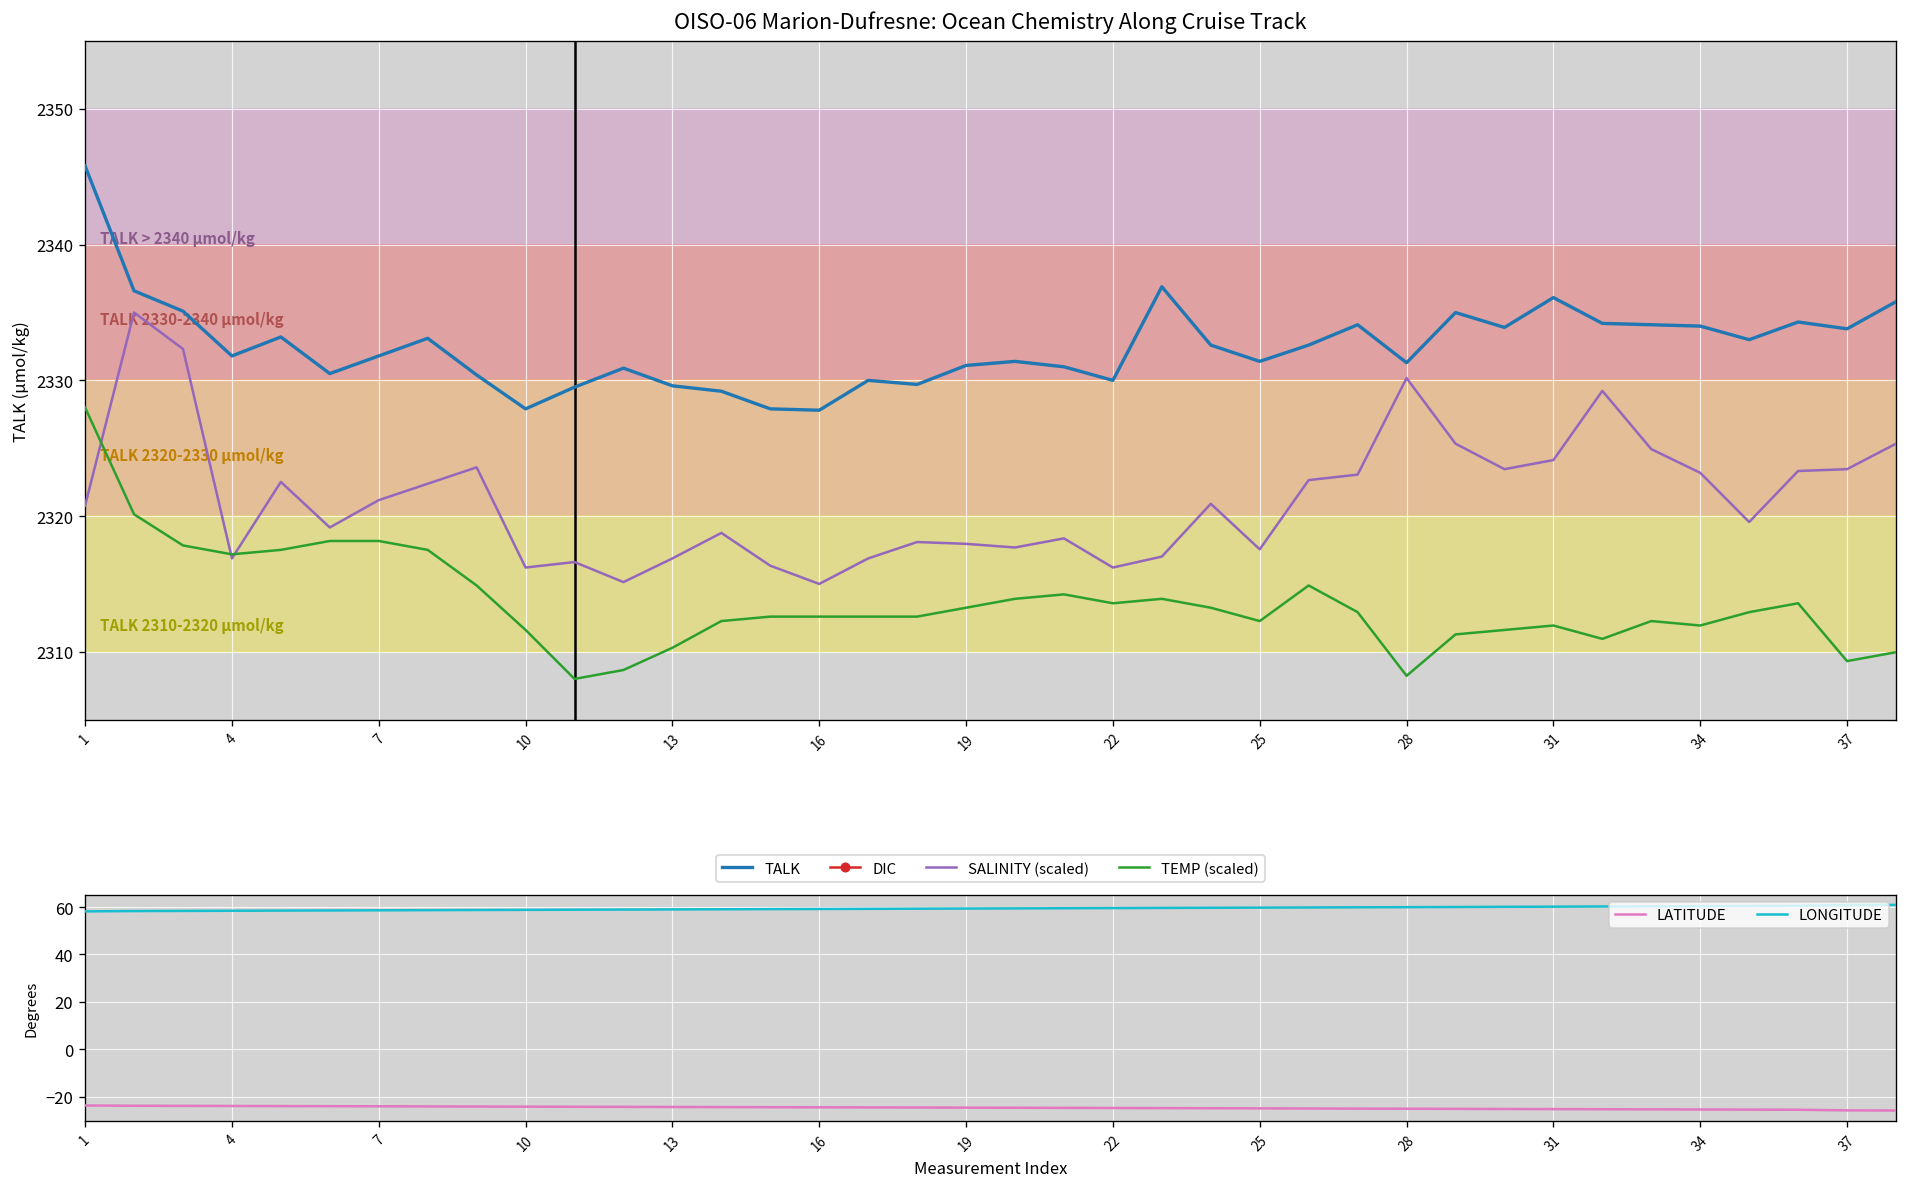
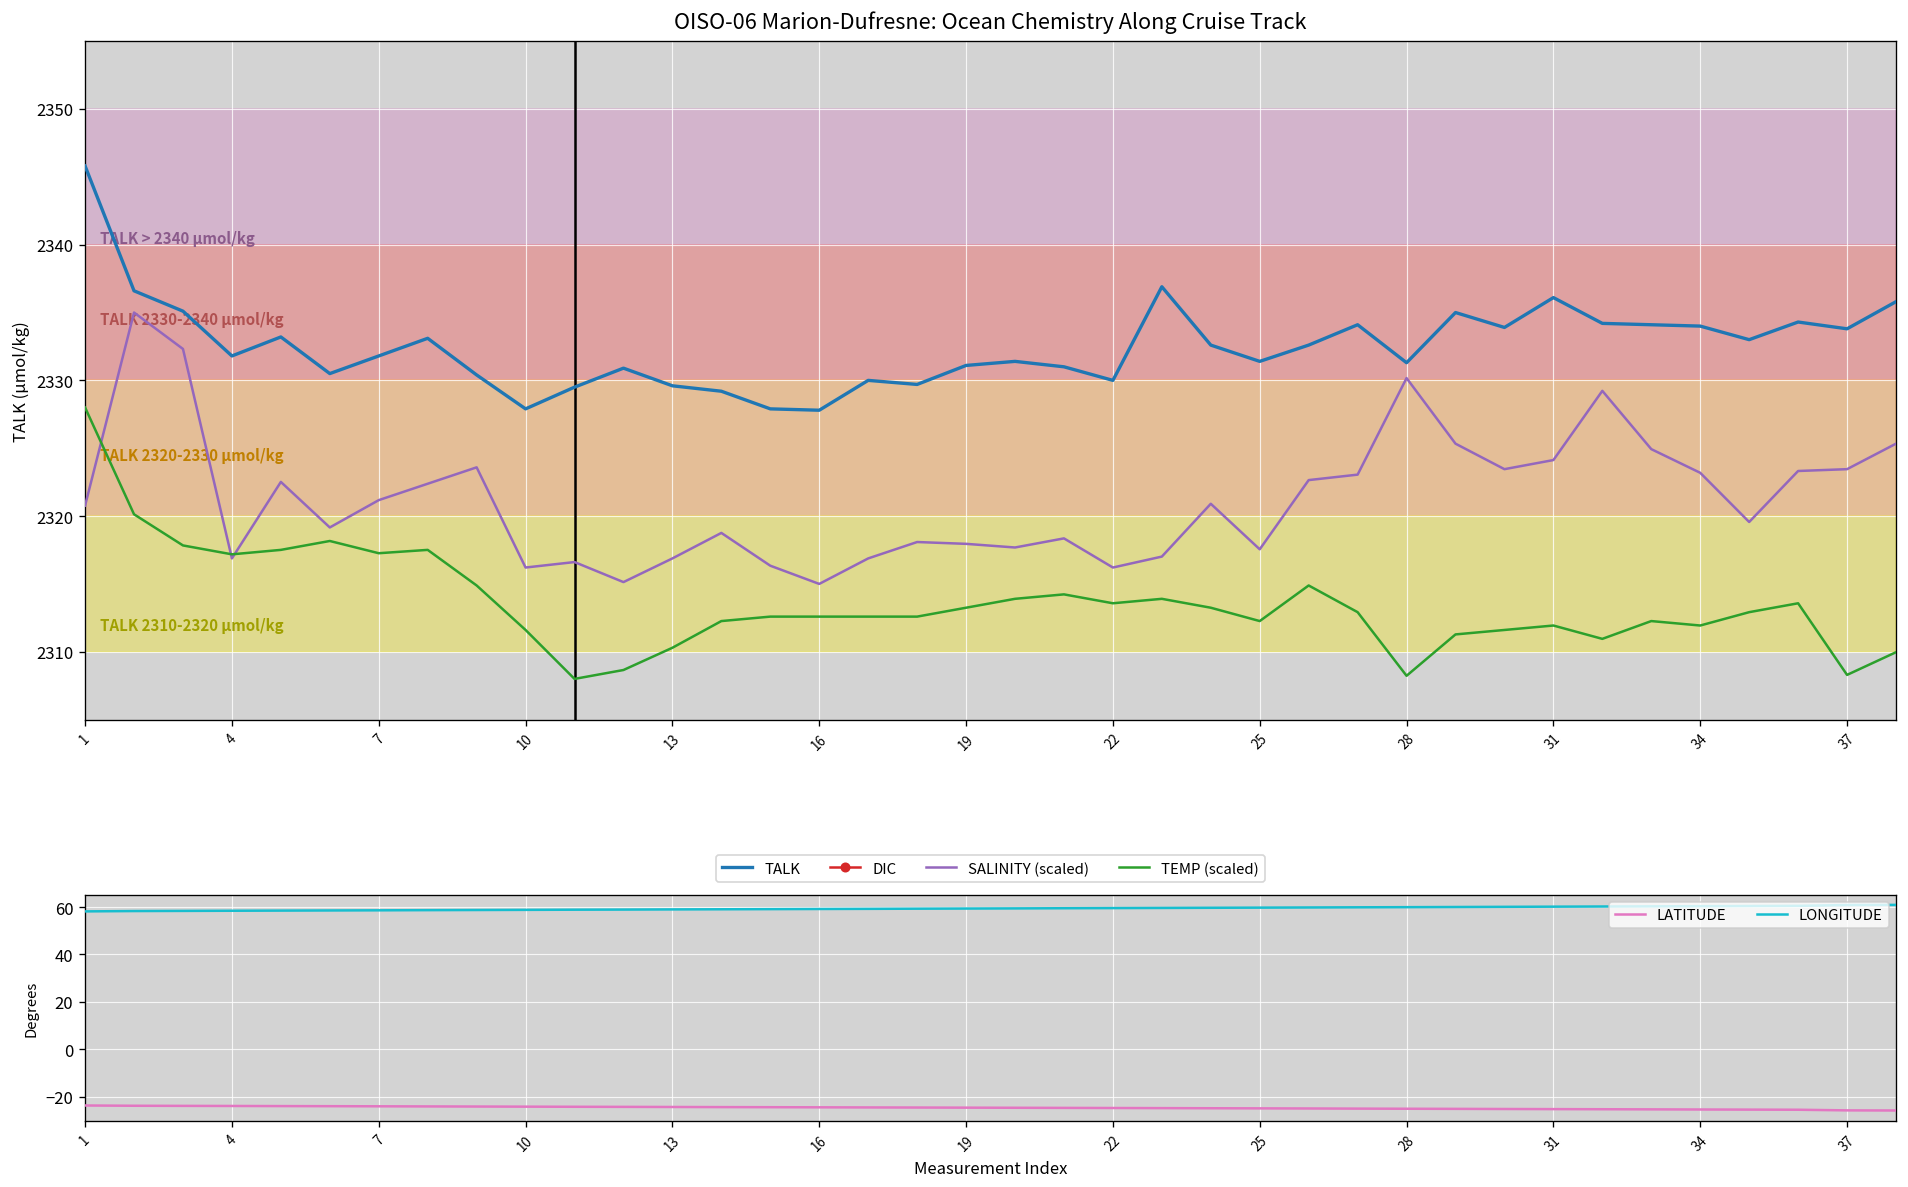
  {
    "OISO-06 Marion-Dufresne: Ocean Chemistry Along Cruise Track": {
      "TALK": {
        "1": 2345.8,
        "4": 2331.8,
        "7": 2331.8,
        "10": 2327.9,
        "13": 2329.6,
        "16": 2327.8,
        "19": 2331.1,
        "22": 2330.0,
        "25": 2331.4,
        "28": 2331.3,
        "31": 2336.1,
        "34": 2334.0,
        "37": 2333.8
      },
      "SALINITY (scaled)": {
        "1": 2320.8,
        "4": 2316.9,
        "7": 2321.2,
        "10": 2316.2,
        "13": 2316.9,
        "16": 2315.0,
        "19": 2318.0,
        "22": 2316.2,
        "25": 2317.6,
        "28": 2330.2,
        "31": 2324.1,
        "34": 2323.2,
        "37": 2323.5
      },
      "TEMP (scaled)": {
        "1": 2328.0,
        "4": 2317.2,
-       "7": 2318.2,
+       "7": 2317.3,
        "10": 2311.6,
        "13": 2310.3,
        "16": 2312.6,
        "19": 2313.2,
        "22": 2313.6,
        "25": 2312.3,
        "28": 2308.2,
        "31": 2311.9,
        "34": 2311.9,
-       "37": 2309.3
+       "37": 2308.3
      }
    }
  }
